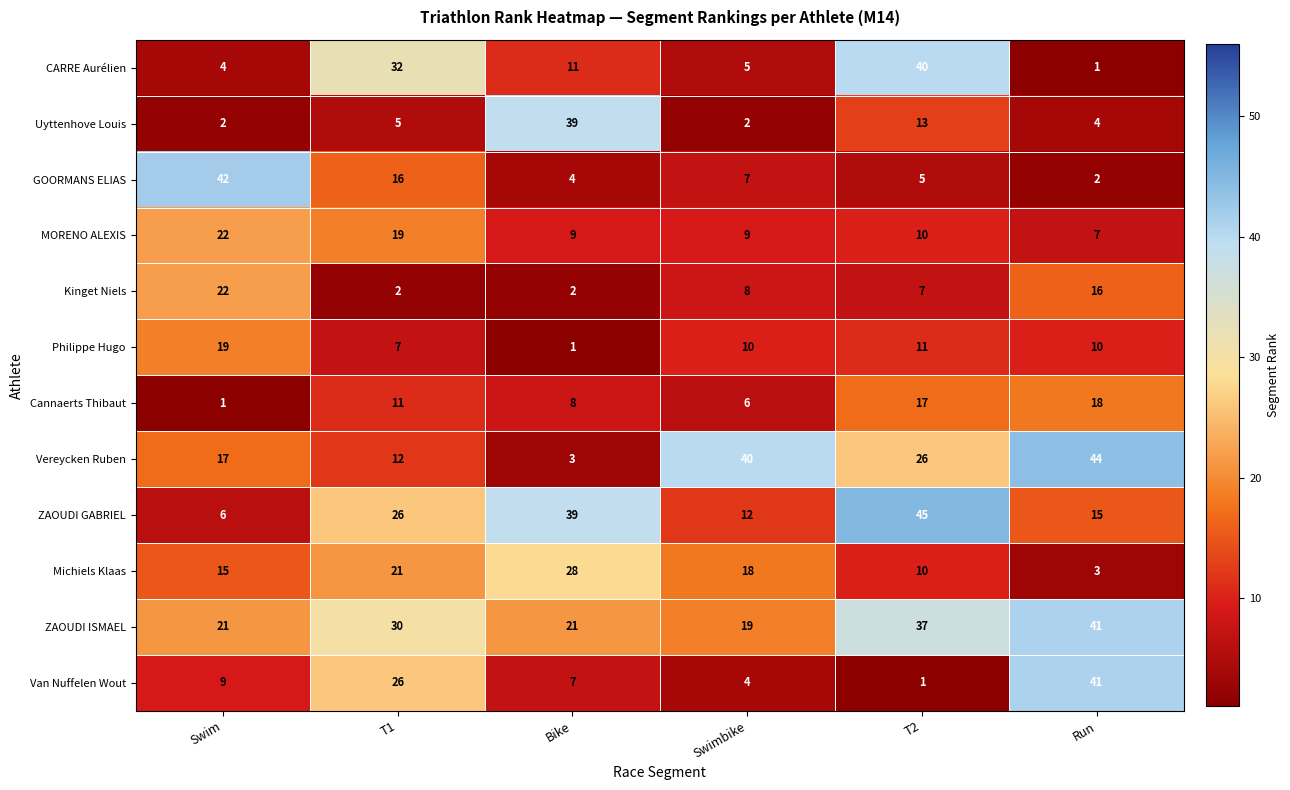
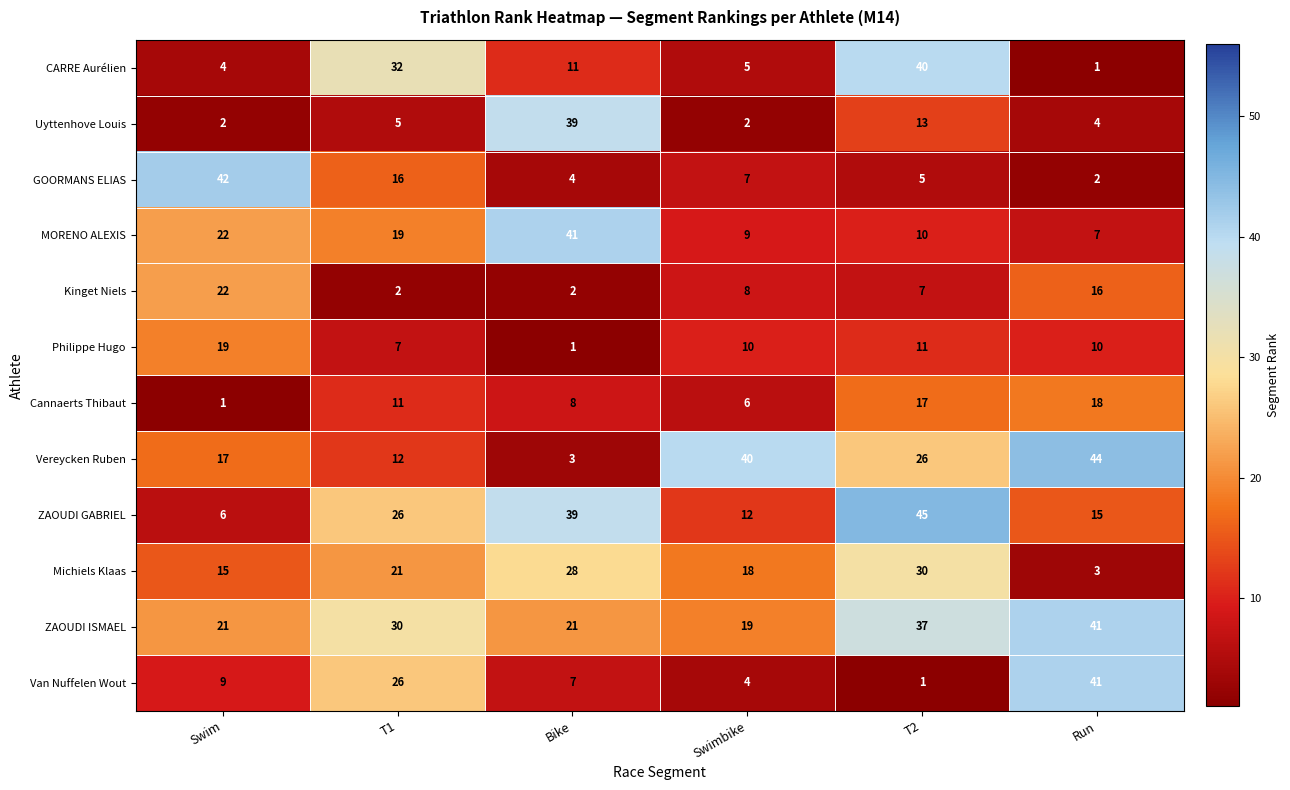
  {
    "CARRE Aurélien": {
      "Swim": 4,
      "T1": 32,
      "Bike": 11,
      "Swimbike": 5,
      "T2": 40,
      "Run": 1
    },
    "Uyttenhove Louis": {
      "Swim": 2,
      "T1": 5,
      "Bike": 39,
      "Swimbike": 2,
      "T2": 13,
      "Run": 4
    },
    "GOORMANS ELIAS": {
      "Swim": 42,
      "T1": 16,
      "Bike": 4,
      "Swimbike": 7,
      "T2": 5,
      "Run": 2
    },
    "MORENO ALEXIS": {
      "Swim": 22,
      "T1": 19,
-     "Bike": 9,
+     "Bike": 41,
      "Swimbike": 9,
      "T2": 10,
      "Run": 7
    },
    "Kinget Niels": {
      "Swim": 22,
      "T1": 2,
      "Bike": 2,
      "Swimbike": 8,
      "T2": 7,
      "Run": 16
    },
    "Philippe Hugo": {
      "Swim": 19,
      "T1": 7,
      "Bike": 1,
      "Swimbike": 10,
      "T2": 11,
      "Run": 10
    },
    "Cannaerts Thibaut": {
      "Swim": 1,
      "T1": 11,
      "Bike": 8,
      "Swimbike": 6,
      "T2": 17,
      "Run": 18
    },
    "Vereycken Ruben": {
      "Swim": 17,
      "T1": 12,
      "Bike": 3,
      "Swimbike": 40,
      "T2": 26,
      "Run": 44
    },
    "ZAOUDI GABRIEL": {
      "Swim": 6,
      "T1": 26,
      "Bike": 39,
      "Swimbike": 12,
      "T2": 45,
      "Run": 15
    },
    "Michiels Klaas": {
      "Swim": 15,
      "T1": 21,
      "Bike": 28,
      "Swimbike": 18,
-     "T2": 10,
+     "T2": 30,
      "Run": 3
    },
    "ZAOUDI ISMAEL": {
      "Swim": 21,
      "T1": 30,
      "Bike": 21,
      "Swimbike": 19,
      "T2": 37,
      "Run": 41
    },
    "Van Nuffelen Wout": {
      "Swim": 9,
      "T1": 26,
      "Bike": 7,
      "Swimbike": 4,
      "T2": 1,
      "Run": 41
    }
  }
